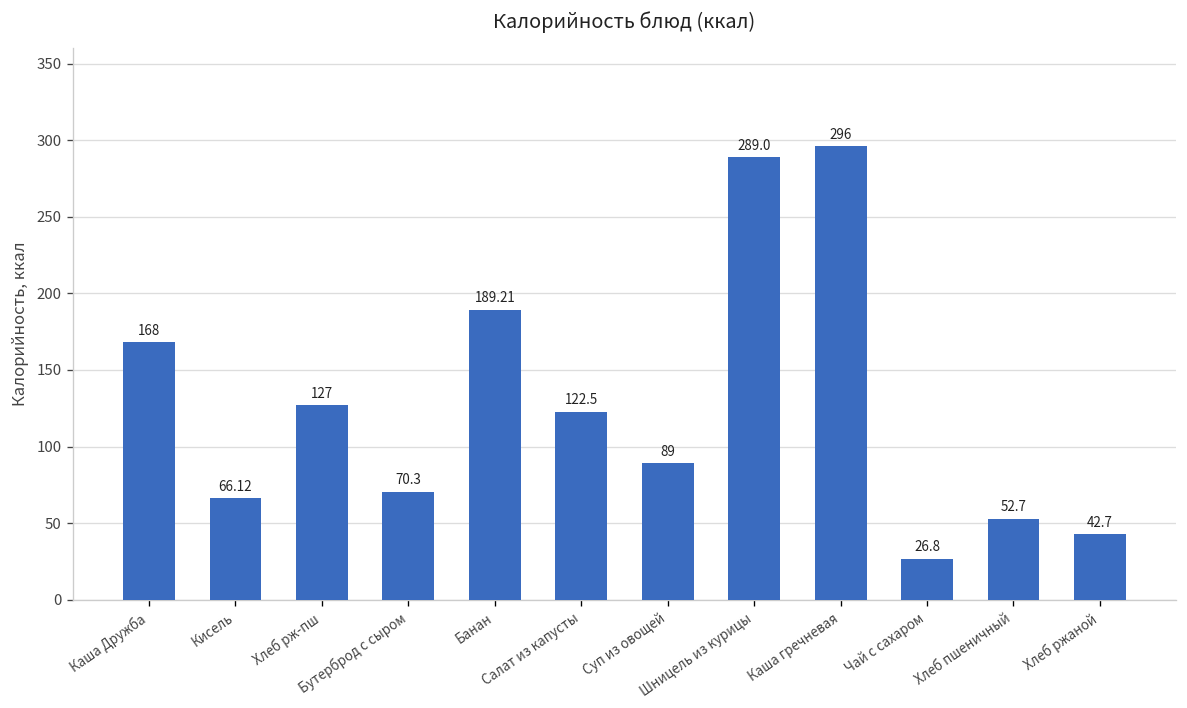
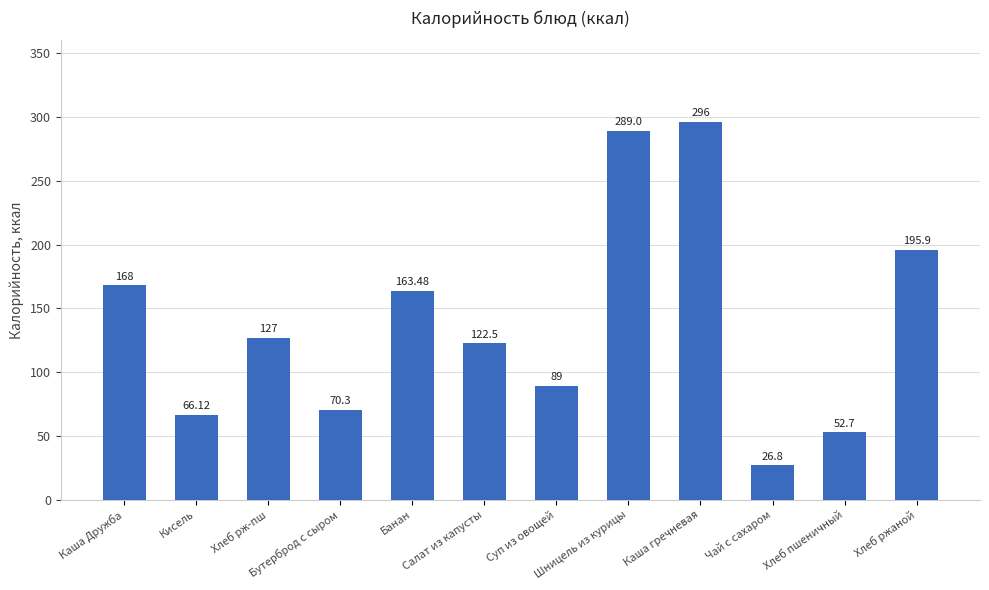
  {
    "Каша Дружба": 168,
    "Кисель": 66.12,
    "Хлеб рж-пш": 127,
    "Бутерброд с сыром": 70.3,
-   "Банан": 189.21,
+   "Банан": 163.48,
    "Салат из капусты": 122.5,
    "Суп из овощей": 89,
    "Шницель из курицы": 289.0,
    "Каша гречневая": 296,
    "Чай с сахаром": 26.8,
    "Хлеб пшеничный": 52.7,
-   "Хлеб ржаной": 42.7
+   "Хлеб ржаной": 195.9
  }
